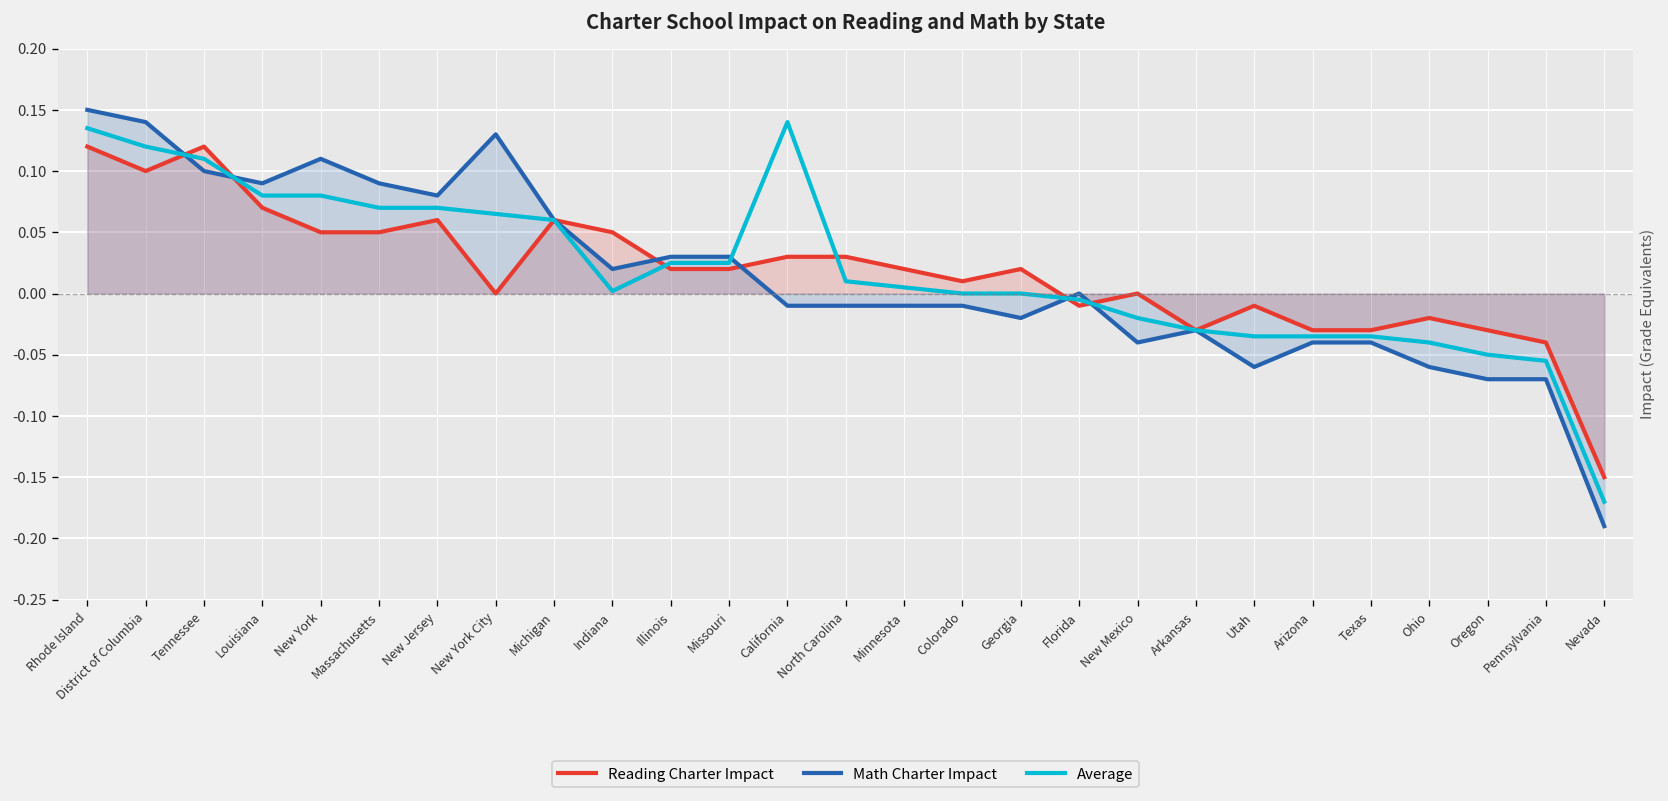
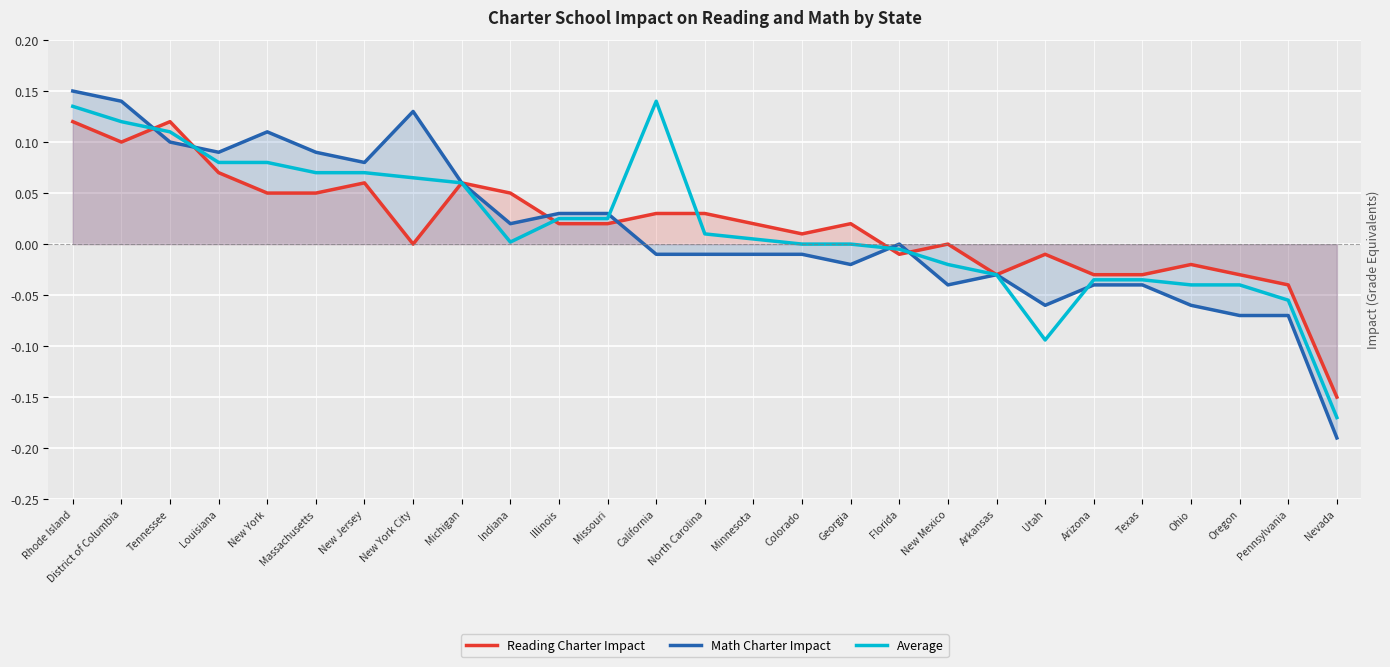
  {
    "Average": {
      "Rhode Island": 0.135,
      "District of Columbia": 0.120,
      "Tennessee": 0.110,
      "Louisiana": 0.080,
      "New York": 0.080,
      "Massachusetts": 0.070,
      "New Jersey": 0.070,
      "New York City": 0.065,
      "Indiana": 0.002,
      "Illinois": 0.025,
      "Missouri": 0.025,
      "California": 0.140,
      "North Carolina": 0.010,
      "Minnesota": 0.005,
      "Florida": -0.005,
      "New Mexico": -0.020,
-     "Utah": -0.035,
+     "Utah": -0.094,
      "Arizona": -0.035,
      "Texas": -0.035,
      "Ohio": -0.040,
-     "Oregon": -0.05,
+     "Oregon": -0.04,
      "Pennsylvania": -0.055,
      "Nevada": -0.170
    }
  }
